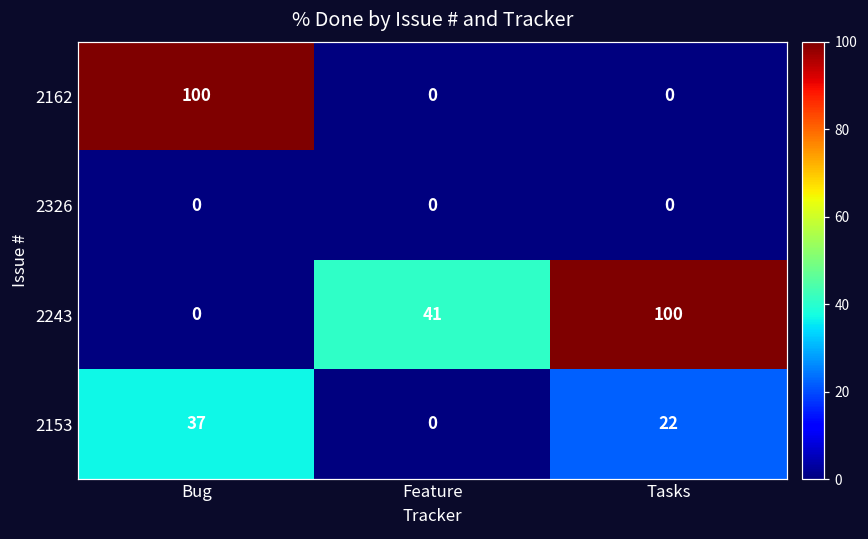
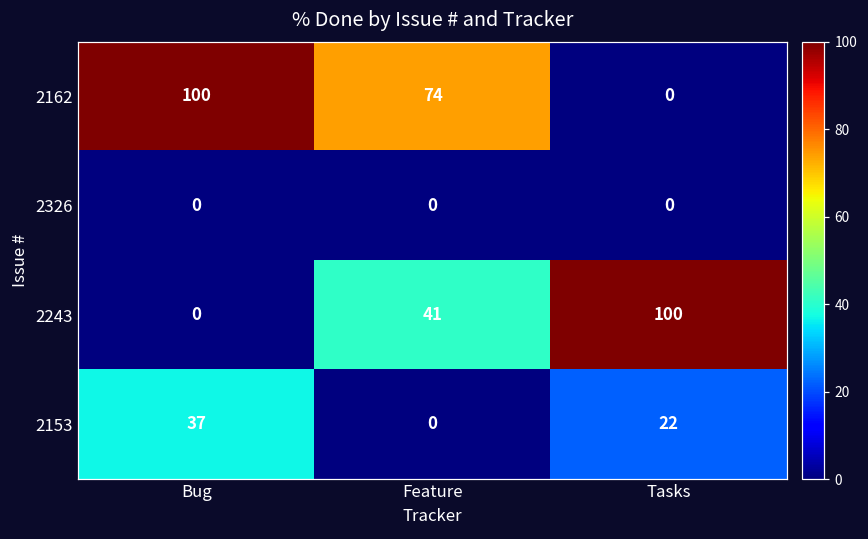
  {
    "2162": {
      "Bug": 100,
-     "Feature": 0,
+     "Feature": 74,
      "Tasks": 0
    },
    "2326": {
      "Bug": 0,
      "Feature": 0,
      "Tasks": 0
    },
    "2243": {
      "Bug": 0,
      "Feature": 41,
      "Tasks": 100
    },
    "2153": {
      "Bug": 37,
      "Feature": 0,
      "Tasks": 22
    }
  }
